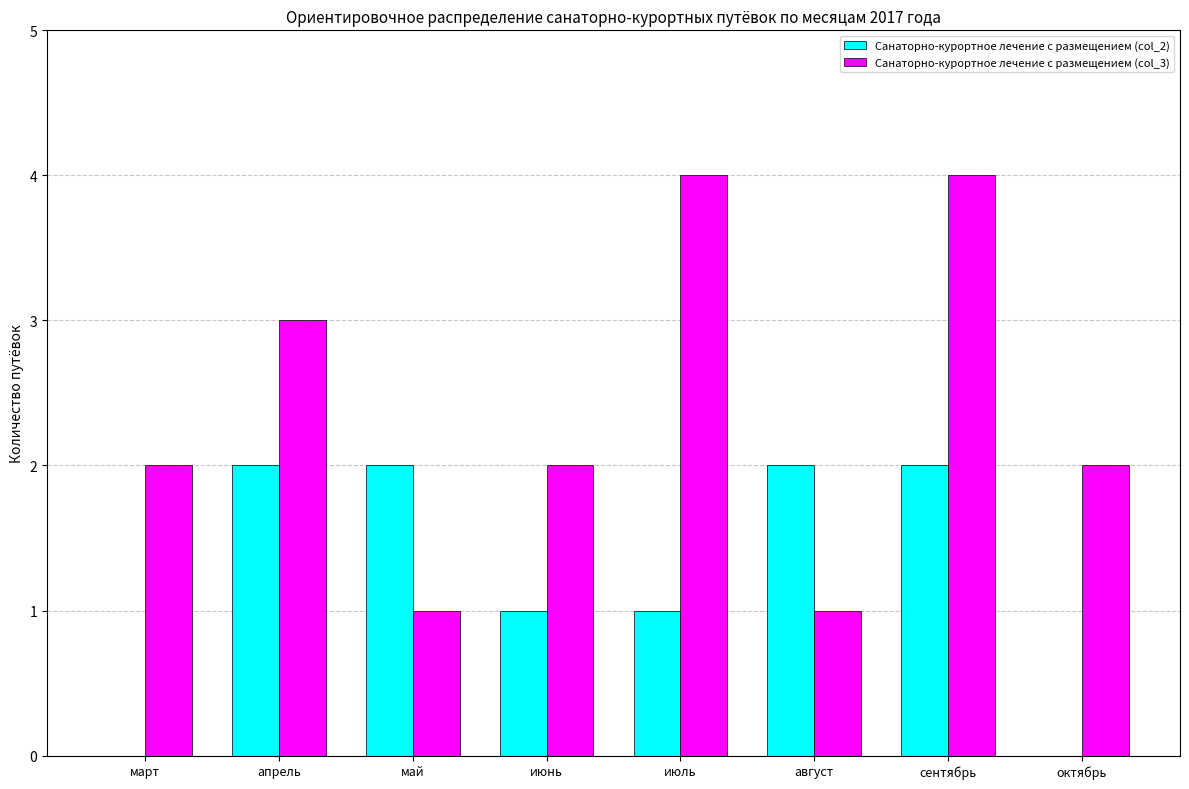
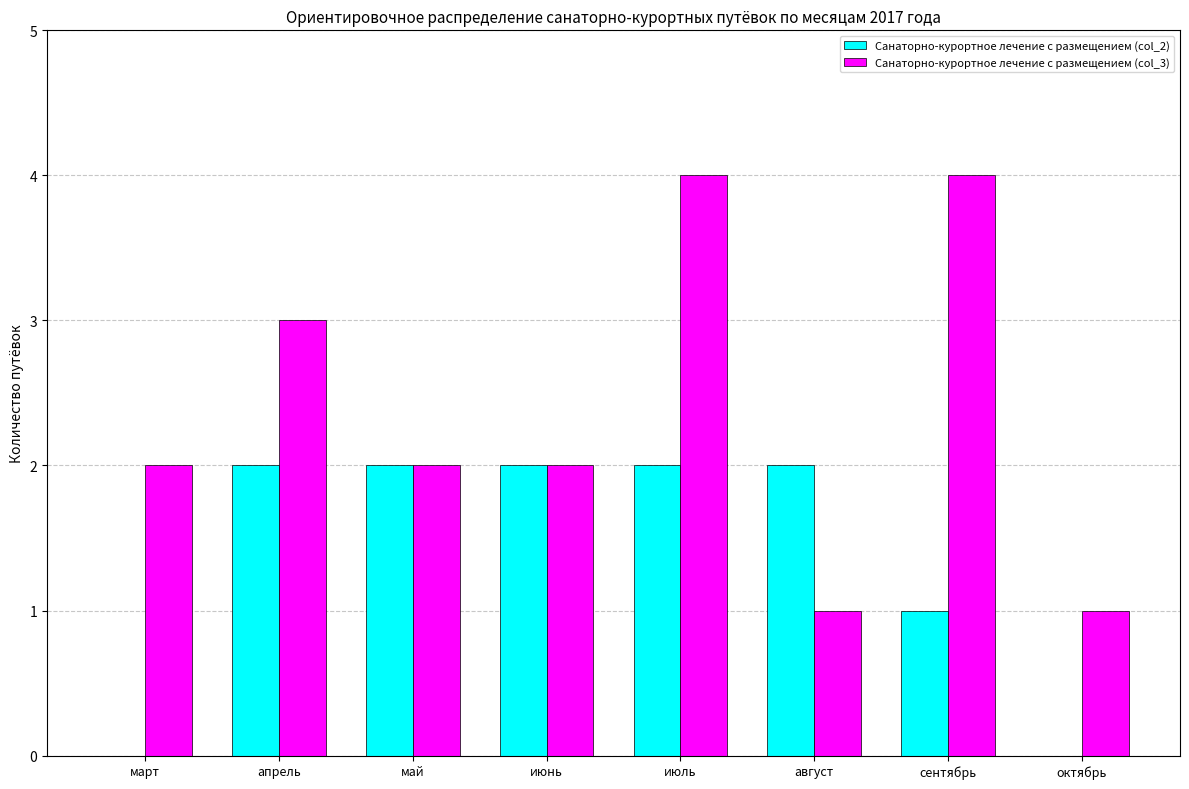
  {
    "Санаторно-курортное лечение с размещением (col_2)": {
      "март": 0,
      "апрель": 2,
      "май": 2,
-     "июнь": 1,
-     "июль": 1,
+     "июнь": 2,
+     "июль": 2,
      "август": 2,
-     "сентябрь": 2,
+     "сентябрь": 1,
      "октябрь": 0
    },
    "Санаторно-курортное лечение с размещением (col_3)": {
      "март": 2,
      "апрель": 3,
-     "май": 1,
+     "май": 2,
      "июнь": 2,
      "июль": 4,
      "август": 1,
      "сентябрь": 4,
-     "октябрь": 2
+     "октябрь": 1
    }
  }
